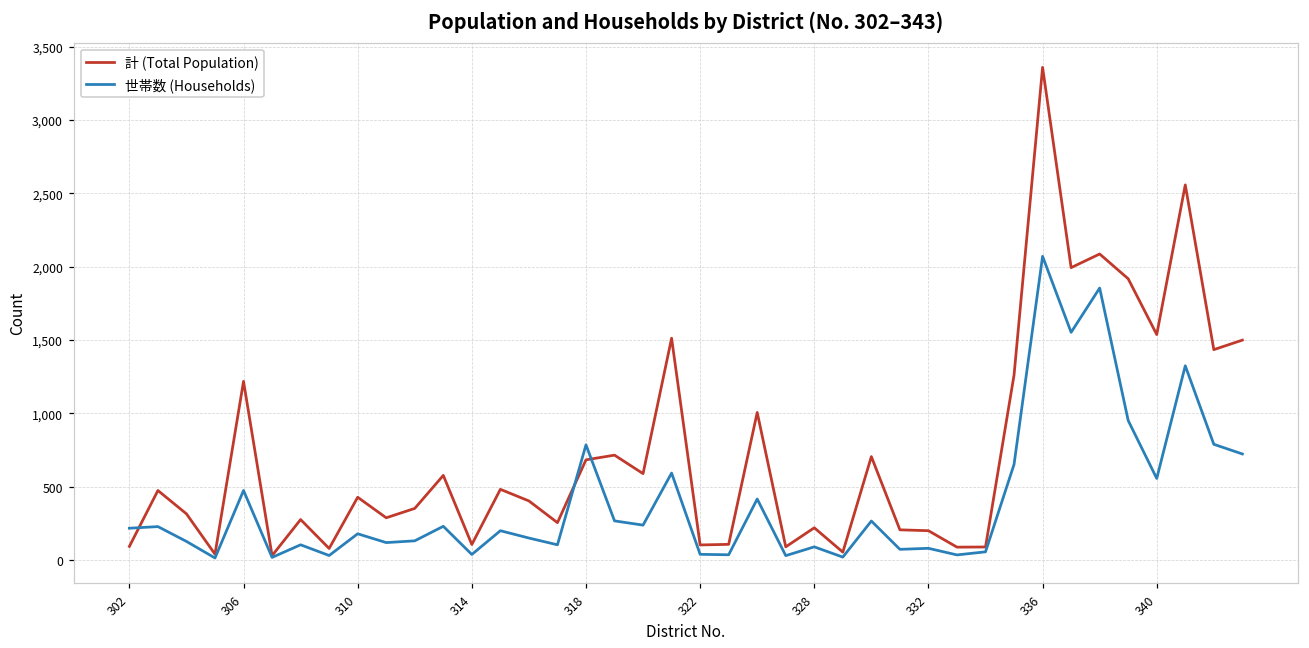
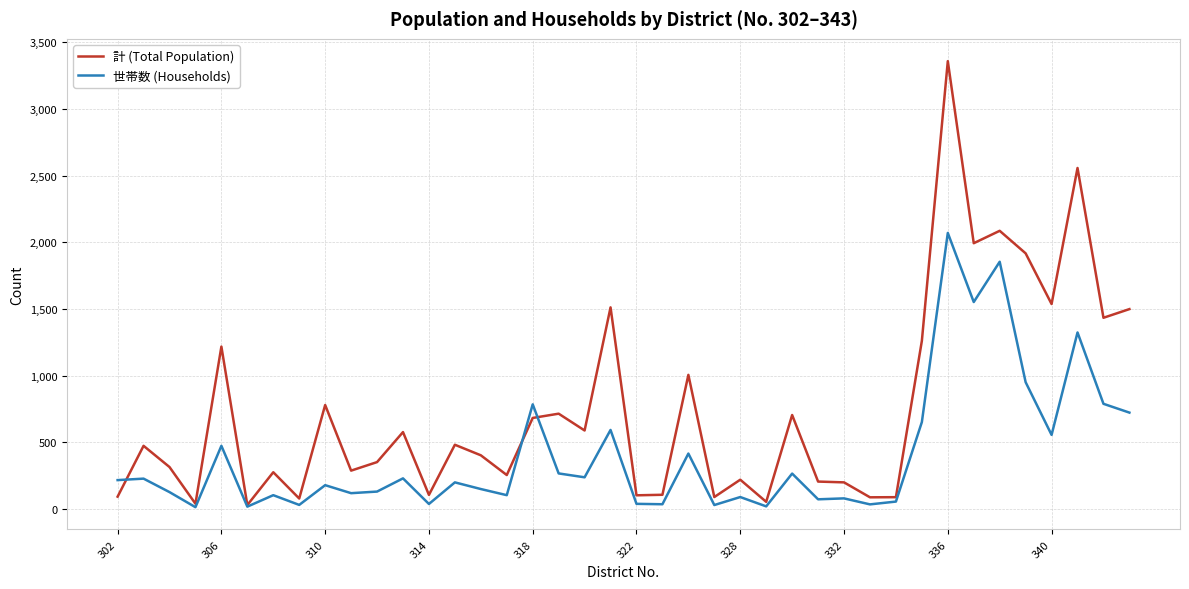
  {
    "計 (Total Population)": {
      "302": "90",
      "306": "1,220",
-     "310": "430",
+     "310": "780",
      "314": "110",
      "318": "680",
      "322": "100",
      "328": "220",
      "332": "200",
      "336": "3,360",
      "340": "1,540"
    },
    "世帯数 (Households)": {
      "302": "220",
      "306": "470",
      "310": "180",
      "314": "40",
      "318": "790",
      "322": "40",
      "328": "90",
      "332": "80",
      "336": "2,070",
      "340": "560"
    }
  }
